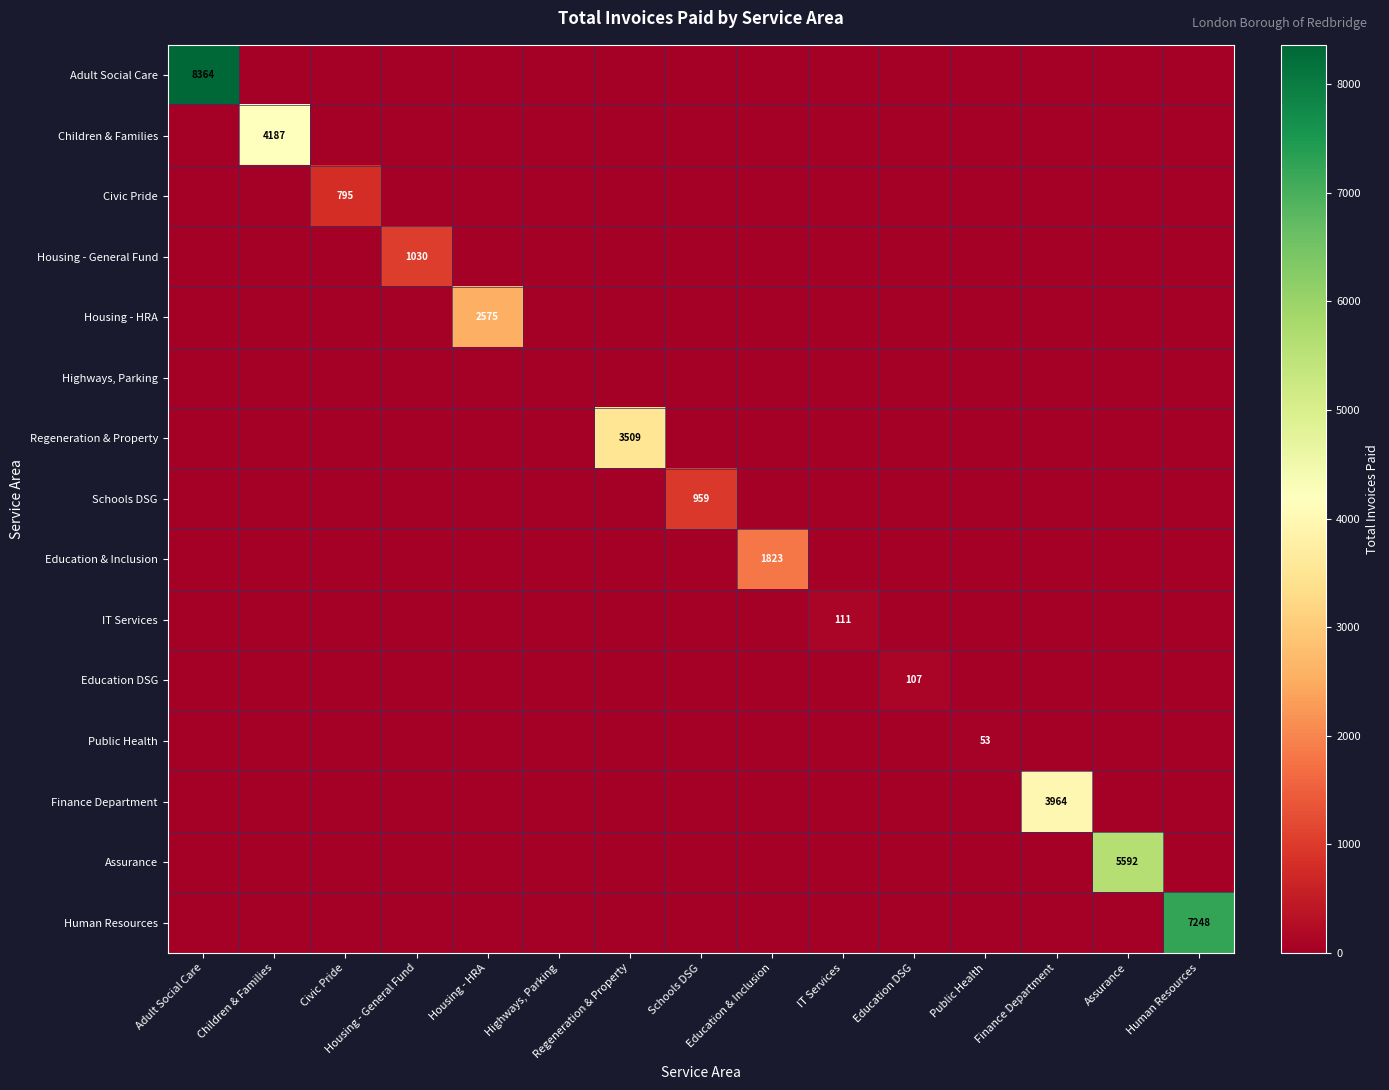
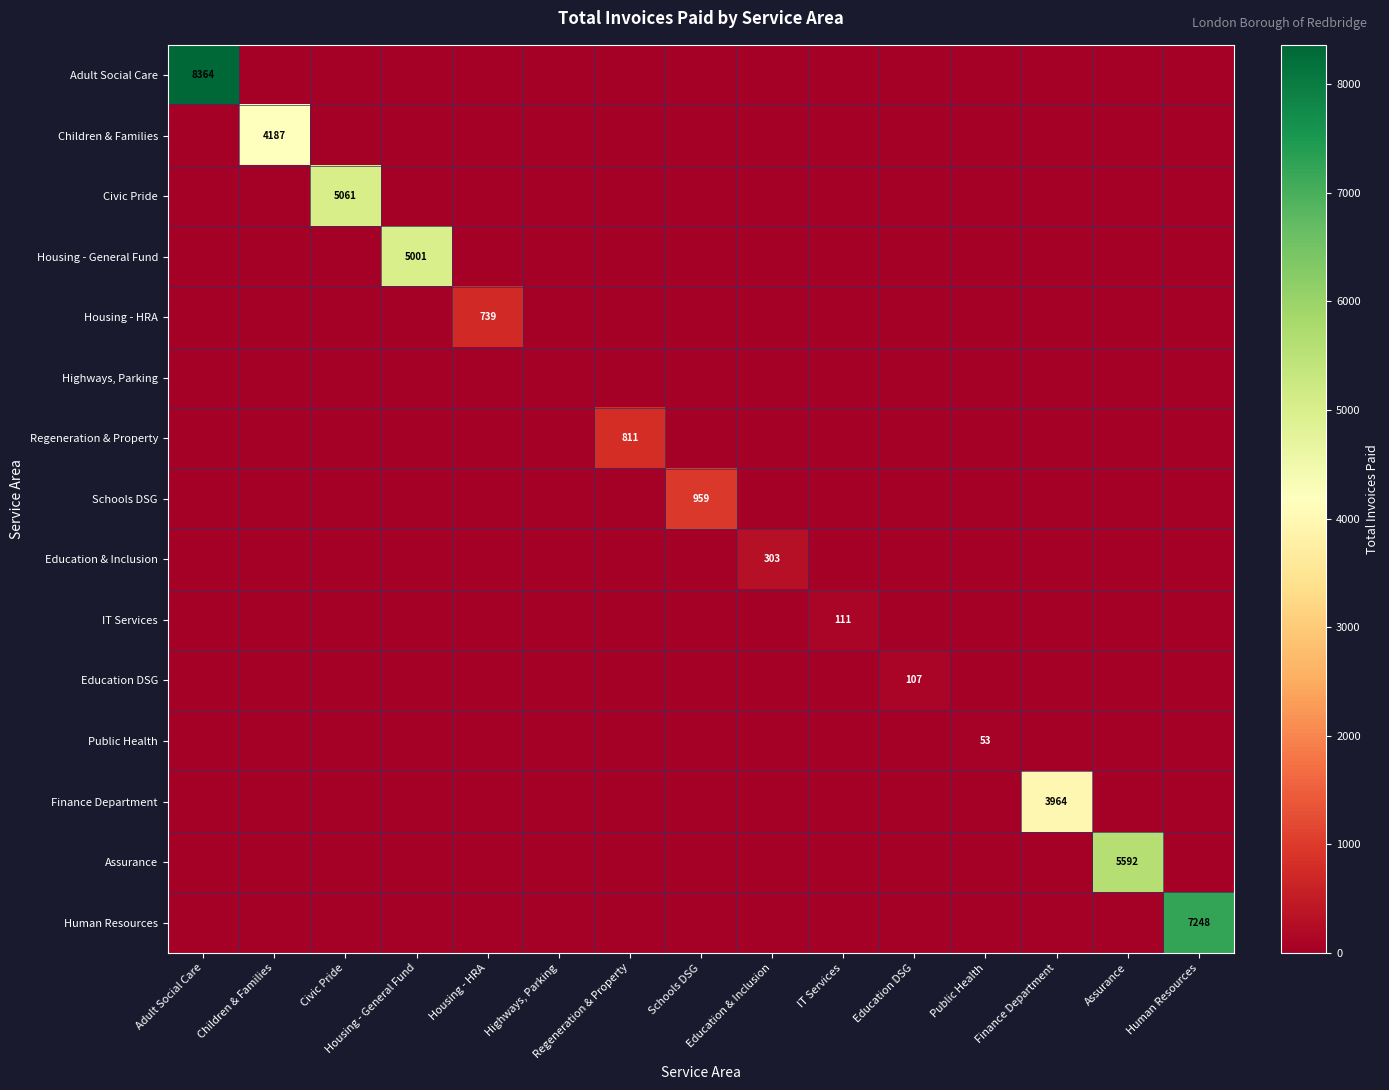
  {
    "Adult Social Care": {
      "Adult Social Care": 8364
    },
    "Children & Families": {
      "Children & Families": 4187
    },
    "Civic Pride": {
-     "Civic Pride": 795
+     "Civic Pride": 5061
    },
    "Housing - General Fund": {
-     "Housing - General Fund": 1030
+     "Housing - General Fund": 5001
    },
    "Housing - HRA": {
-     "Housing - HRA": 2575
+     "Housing - HRA": 739
    },
    "Regeneration & Property": {
-     "Regeneration & Property": 3509
+     "Regeneration & Property": 811
    },
    "Schools DSG": {
      "Schools DSG": 959
    },
    "Education & Inclusion": {
-     "Education & Inclusion": 1823
+     "Education & Inclusion": 303
    },
    "IT Services": {
      "IT Services": 111
    },
    "Education DSG": {
      "Education DSG": 107
    },
    "Public Health": {
      "Public Health": 53
    },
    "Finance Department": {
      "Finance Department": 3964
    },
    "Assurance": {
      "Assurance": 5592
    },
    "Human Resources": {
      "Human Resources": 7248
    }
  }
